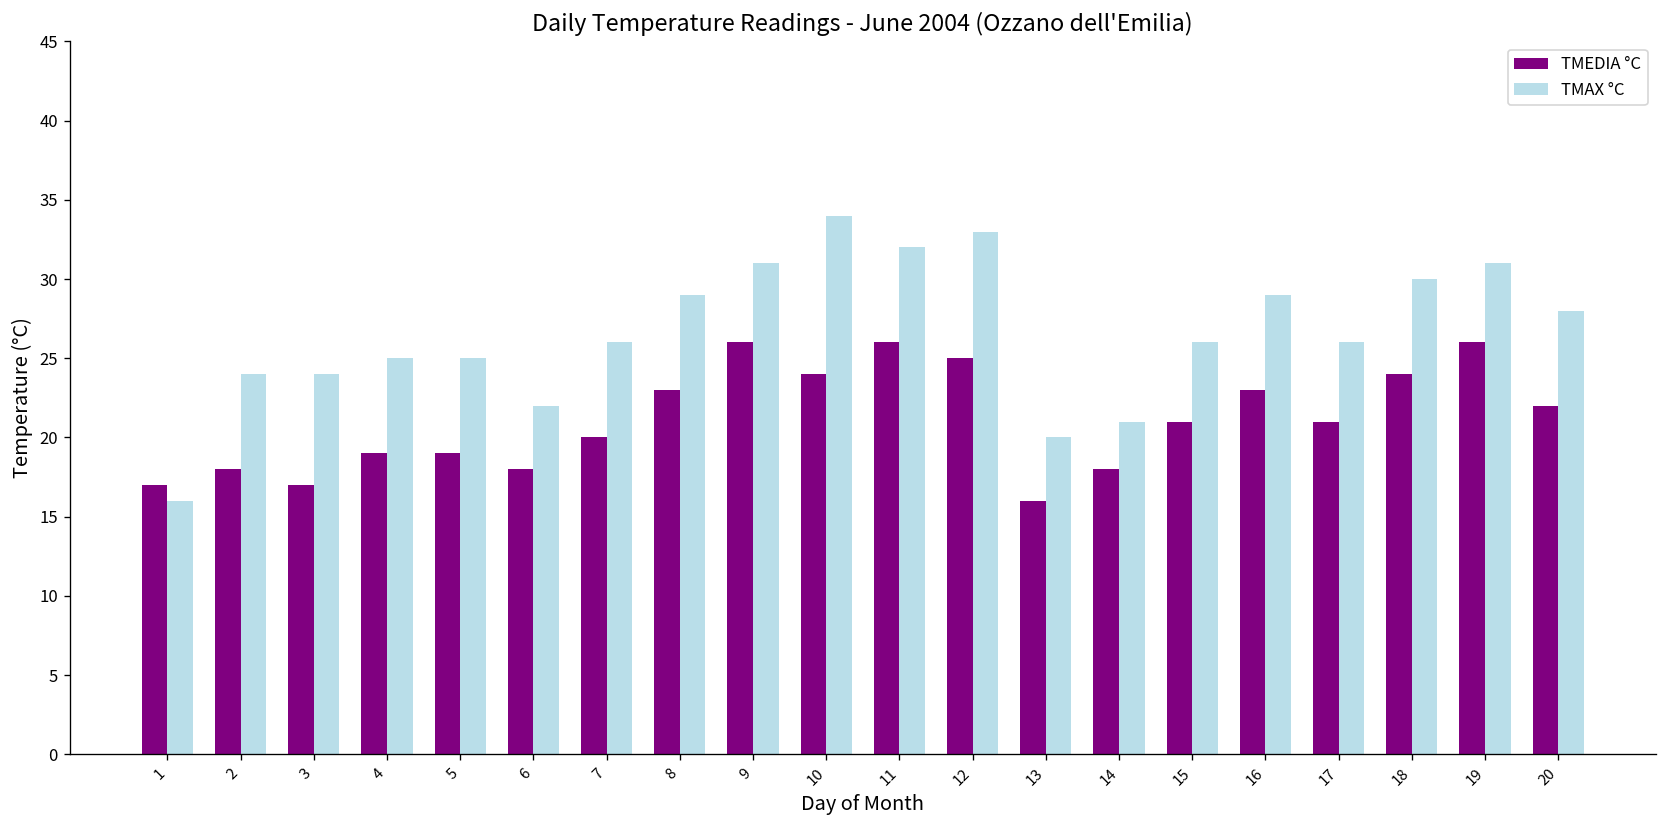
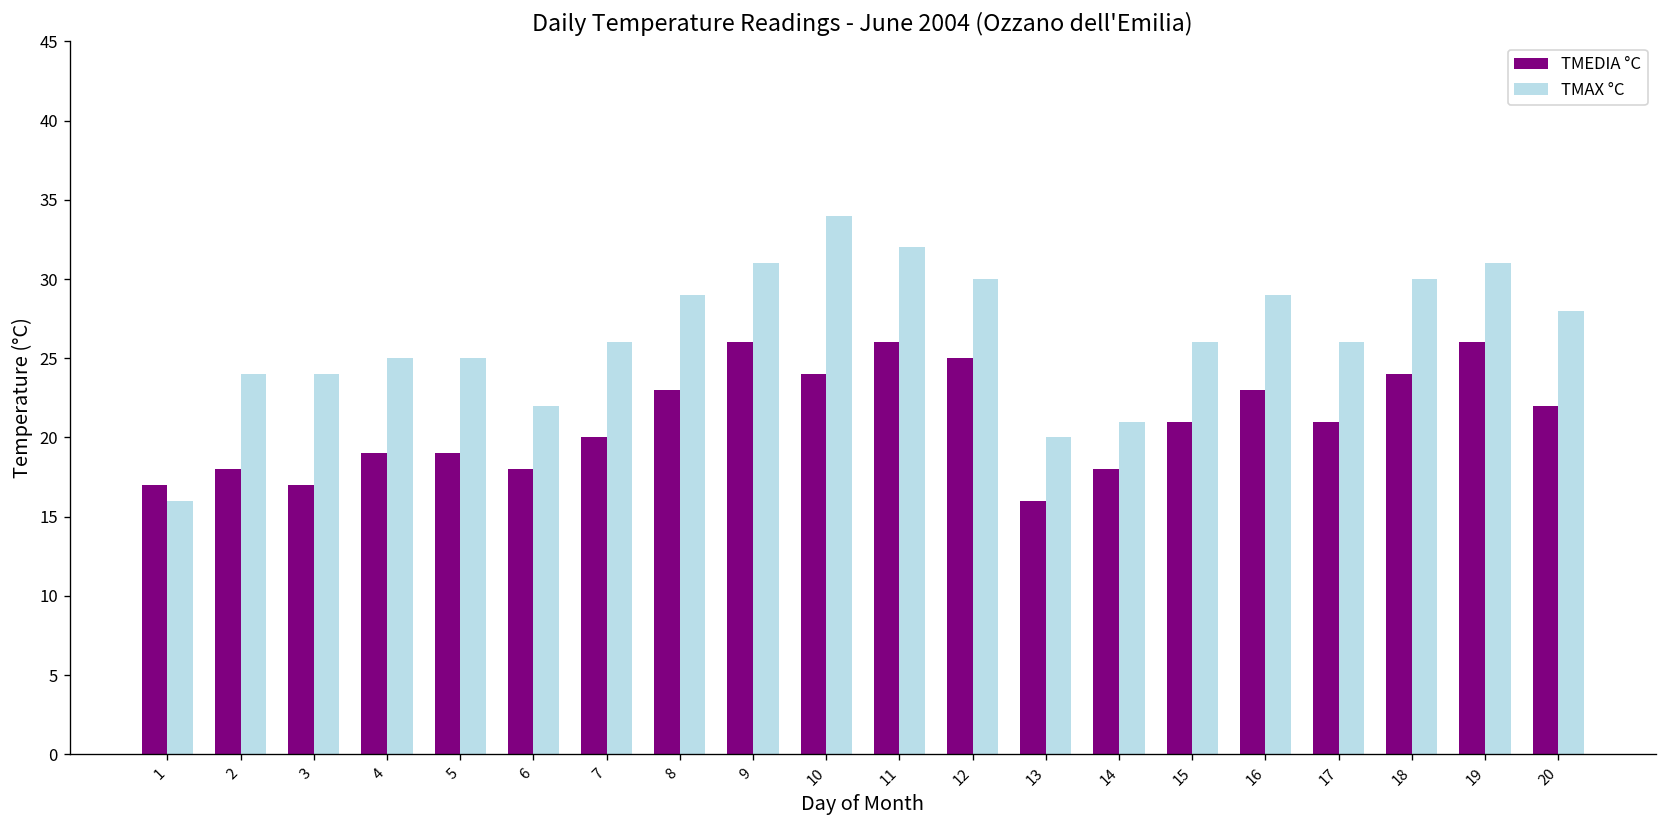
  {
    "TMEDIA °C": {
      "1": 17,
      "2": 18,
      "3": 17,
      "4": 19,
      "5": 19,
      "6": 18,
      "7": 20,
      "8": 23,
      "9": 26,
      "10": 24,
      "11": 26,
      "12": 25,
      "13": 16,
      "14": 18,
      "15": 21,
      "16": 23,
      "17": 21,
      "18": 24,
      "19": 26,
      "20": 22
    },
    "TMAX °C": {
      "1": 16,
      "2": 24,
      "3": 24,
      "4": 25,
      "5": 25,
      "6": 22,
      "7": 26,
      "8": 29,
      "9": 31,
      "10": 34,
      "11": 32,
-     "12": 33,
+     "12": 30,
      "13": 20,
      "14": 21,
      "15": 26,
      "16": 29,
      "17": 26,
      "18": 30,
      "19": 31,
      "20": 28
    }
  }
